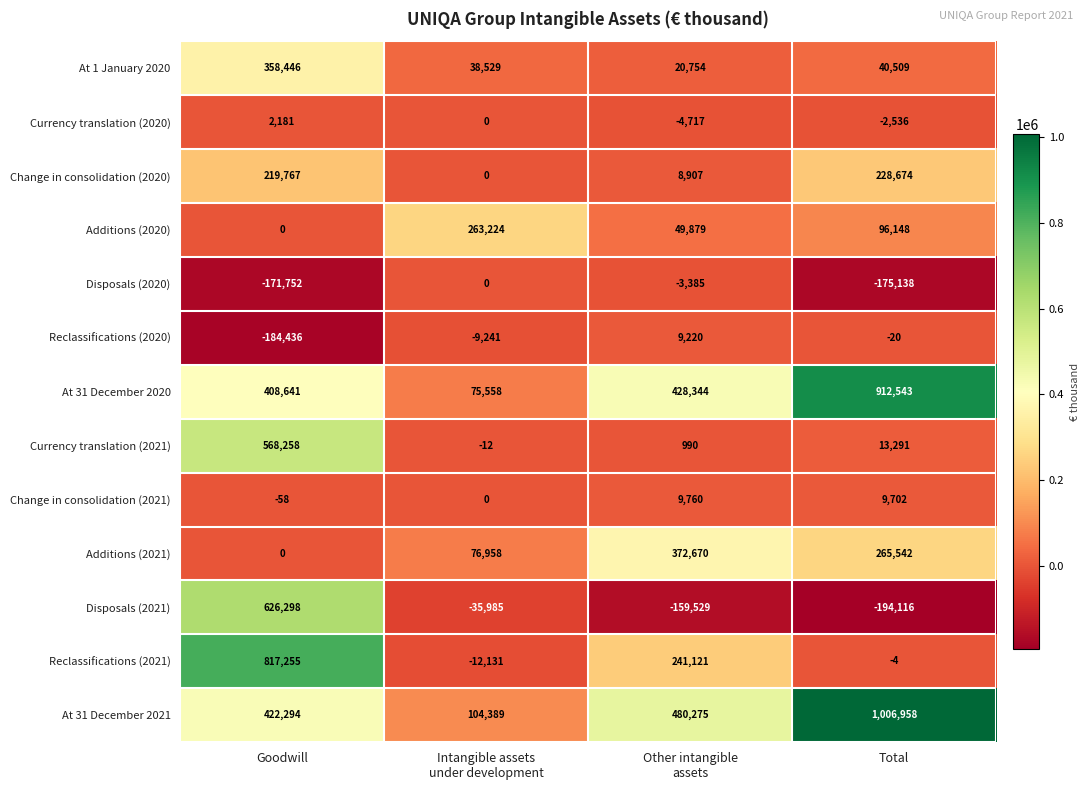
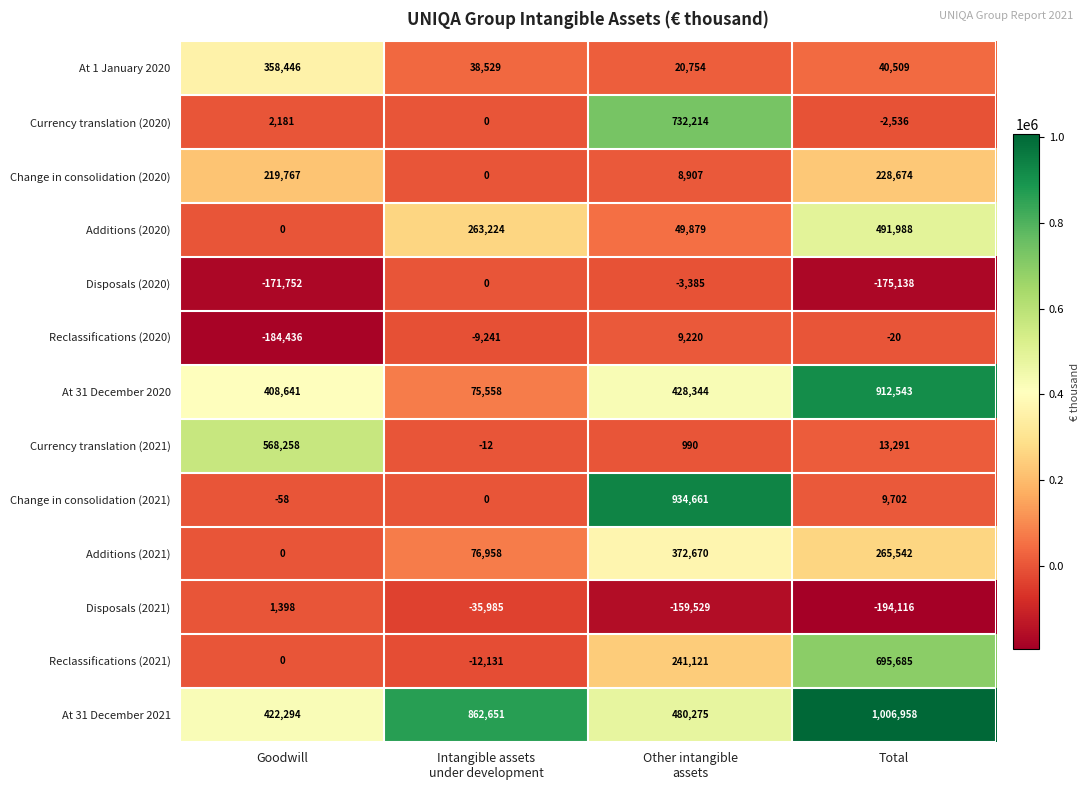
  {
    "At 1 January 2020": {
      "Goodwill": "358,446",
      "Intangible assets under development": "38,529",
      "Other intangible assets": "20,754",
      "Total": "40,509"
    },
    "Currency translation (2020)": {
      "Goodwill": "2,181",
      "Intangible assets under development": "0",
-     "Other intangible assets": "-4,717",
+     "Other intangible assets": "732,214",
      "Total": "-2,536"
    },
    "Change in consolidation (2020)": {
      "Goodwill": "219,767",
      "Intangible assets under development": "0",
      "Other intangible assets": "8,907",
      "Total": "228,674"
    },
    "Additions (2020)": {
      "Goodwill": "0",
      "Intangible assets under development": "263,224",
      "Other intangible assets": "49,879",
-     "Total": "96,148"
+     "Total": "491,988"
    },
    "Disposals (2020)": {
      "Goodwill": "-171,752",
      "Intangible assets under development": "0",
      "Other intangible assets": "-3,385",
      "Total": "-175,138"
    },
    "Reclassifications (2020)": {
      "Goodwill": "-184,436",
      "Intangible assets under development": "-9,241",
      "Other intangible assets": "9,220",
      "Total": "-20"
    },
    "At 31 December 2020": {
      "Goodwill": "408,641",
      "Intangible assets under development": "75,558",
      "Other intangible assets": "428,344",
      "Total": "912,543"
    },
    "Currency translation (2021)": {
      "Goodwill": "568,258",
      "Intangible assets under development": "-12",
      "Other intangible assets": "990",
      "Total": "13,291"
    },
    "Change in consolidation (2021)": {
      "Goodwill": "-58",
      "Intangible assets under development": "0",
-     "Other intangible assets": "9,760",
+     "Other intangible assets": "934,661",
      "Total": "9,702"
    },
    "Additions (2021)": {
      "Goodwill": "0",
      "Intangible assets under development": "76,958",
      "Other intangible assets": "372,670",
      "Total": "265,542"
    },
    "Disposals (2021)": {
-     "Goodwill": "626,298",
+     "Goodwill": "1,398",
      "Intangible assets under development": "-35,985",
      "Other intangible assets": "-159,529",
      "Total": "-194,116"
    },
    "Reclassifications (2021)": {
-     "Goodwill": "817,255",
+     "Goodwill": "0",
      "Intangible assets under development": "-12,131",
      "Other intangible assets": "241,121",
-     "Total": "-4"
+     "Total": "695,685"
    },
    "At 31 December 2021": {
      "Goodwill": "422,294",
-     "Intangible assets under development": "104,389",
+     "Intangible assets under development": "862,651",
      "Other intangible assets": "480,275",
      "Total": "1,006,958"
    }
  }
